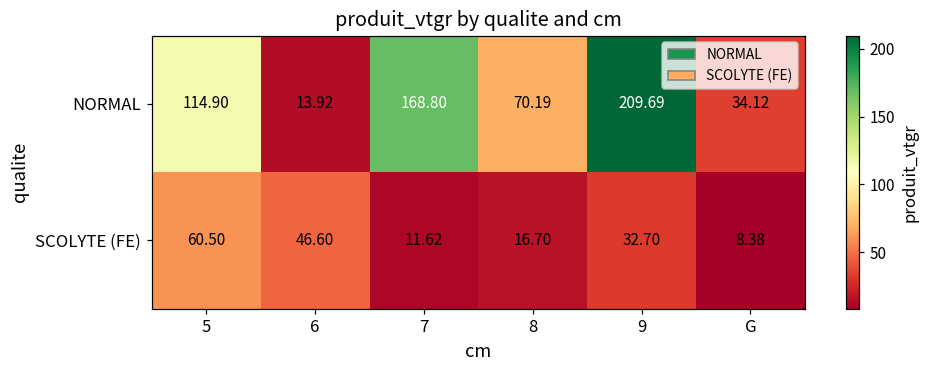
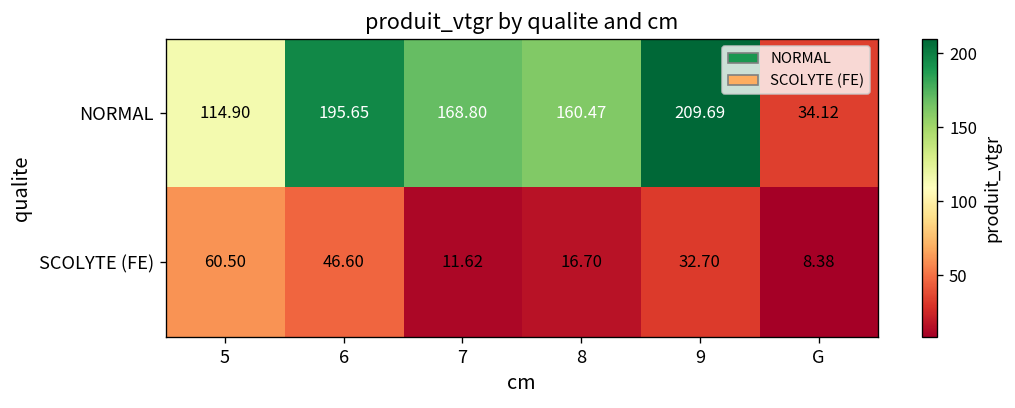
  {
    "NORMAL": {
      "5": 114.90,
-     "6": 13.92,
+     "6": 195.65,
      "7": 168.80,
-     "8": 70.19,
+     "8": 160.47,
      "9": 209.69,
      "G": 34.12
    },
    "SCOLYTE (FE)": {
      "5": 60.50,
      "6": 46.60,
      "7": 11.62,
      "8": 16.70,
      "9": 32.70,
      "G": 8.38
    }
  }
